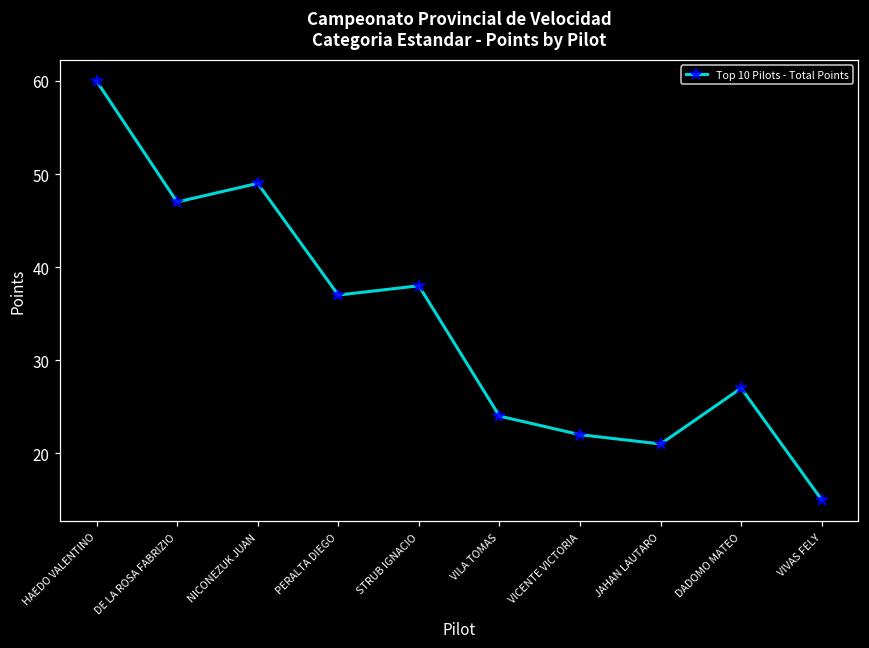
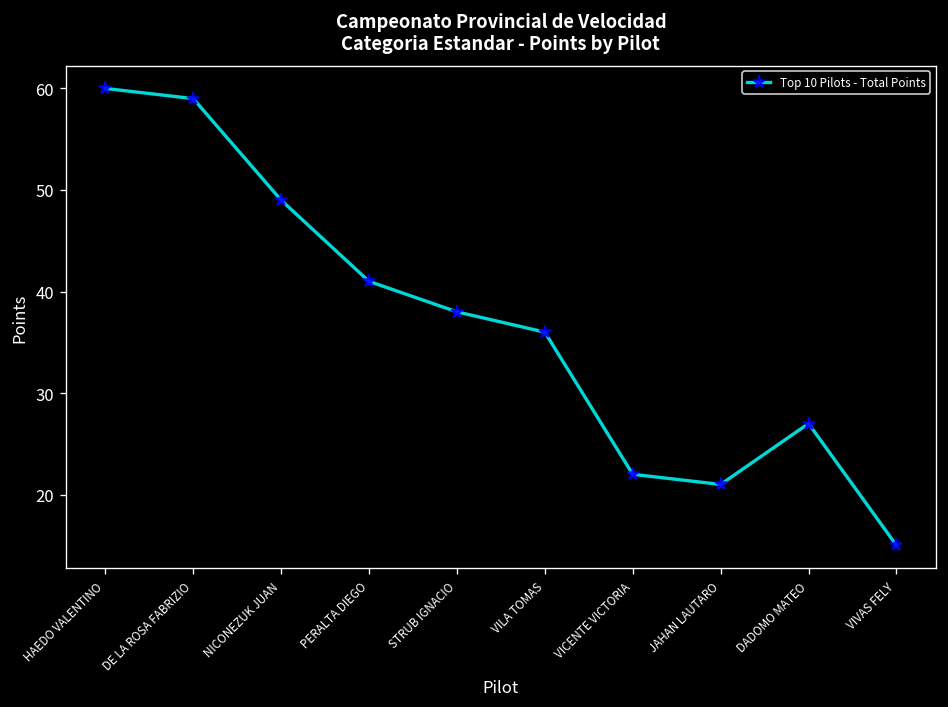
  {
    "HAEDO VALENTINO": 60,
-   "DE LA ROSA FABRIZIO": 47,
+   "DE LA ROSA FABRIZIO": 59,
    "NICONEZUK JUAN": 49,
-   "PERALTA DIEGO": 37,
+   "PERALTA DIEGO": 41,
    "STRUB IGNACIO": 38,
-   "VILA TOMAS": 24,
+   "VILA TOMAS": 36,
    "VICENTE VICTORIA": 22,
    "JAHAN LAUTARO": 21,
    "DADOMO MATEO": 27,
    "VIVAS FELY": 15
  }
